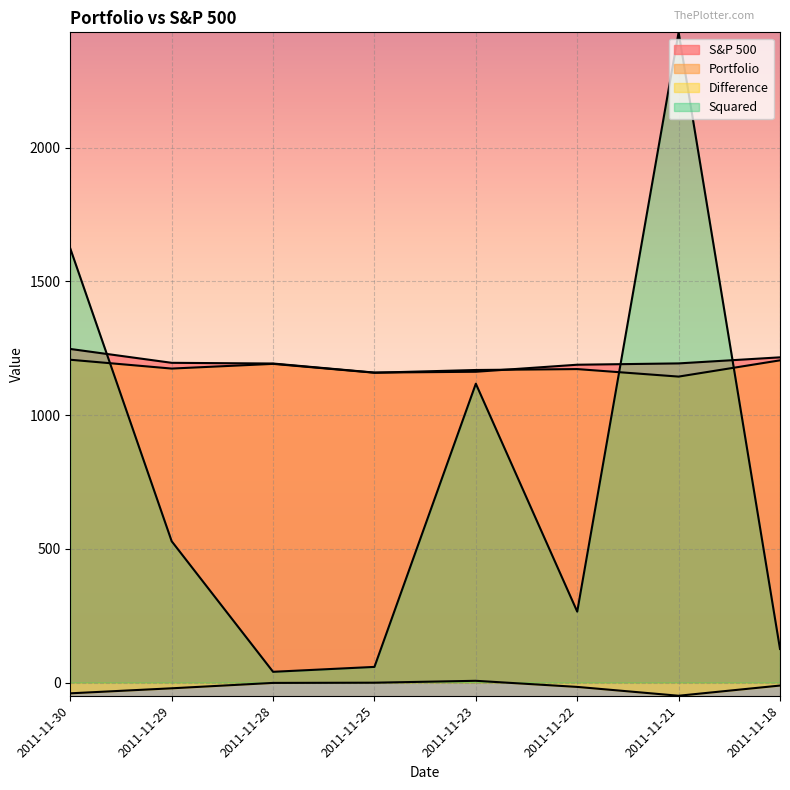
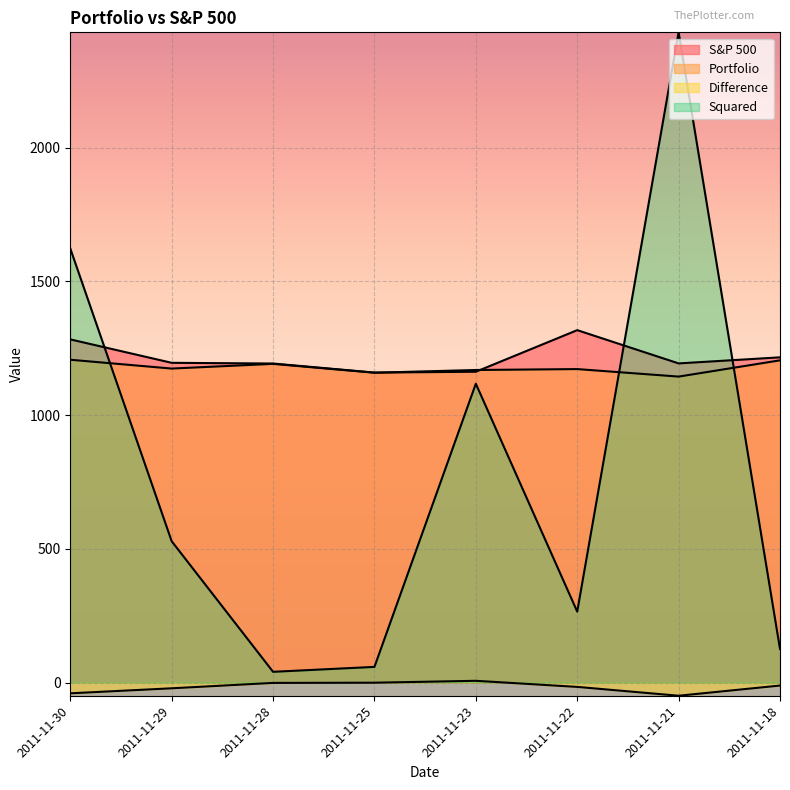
  {
    "S&P 500": {
-     "2011-11-30": 1250,
+     "2011-11-30": 1280,
      "2011-11-29": 1200,
-     "2011-11-22": 1190,
+     "2011-11-22": 1320,
      "2011-11-21": 1190,
      "2011-11-18": 1220
    },
    "Squared": {
      "2011-11-30": 1620,
      "2011-11-29": 530,
      "2011-11-28": 40,
      "2011-11-25": 60,
      "2011-11-23": 1120,
      "2011-11-22": 270,
      "2011-11-21": 2430,
      "2011-11-18": 130
    }
  }
